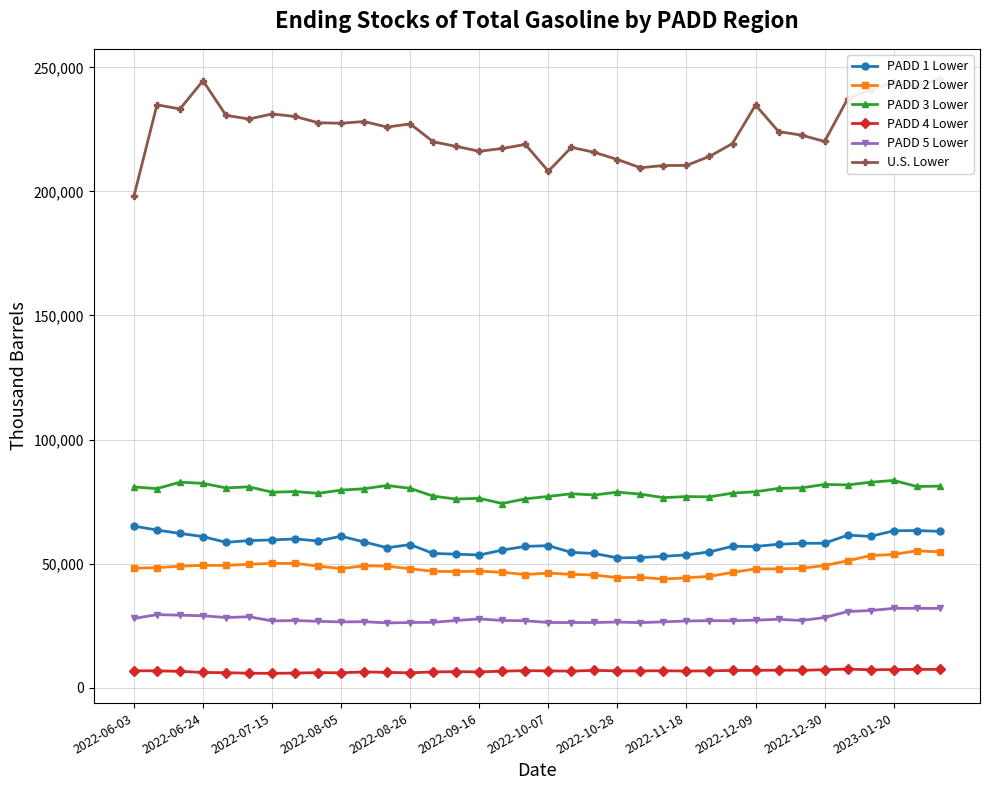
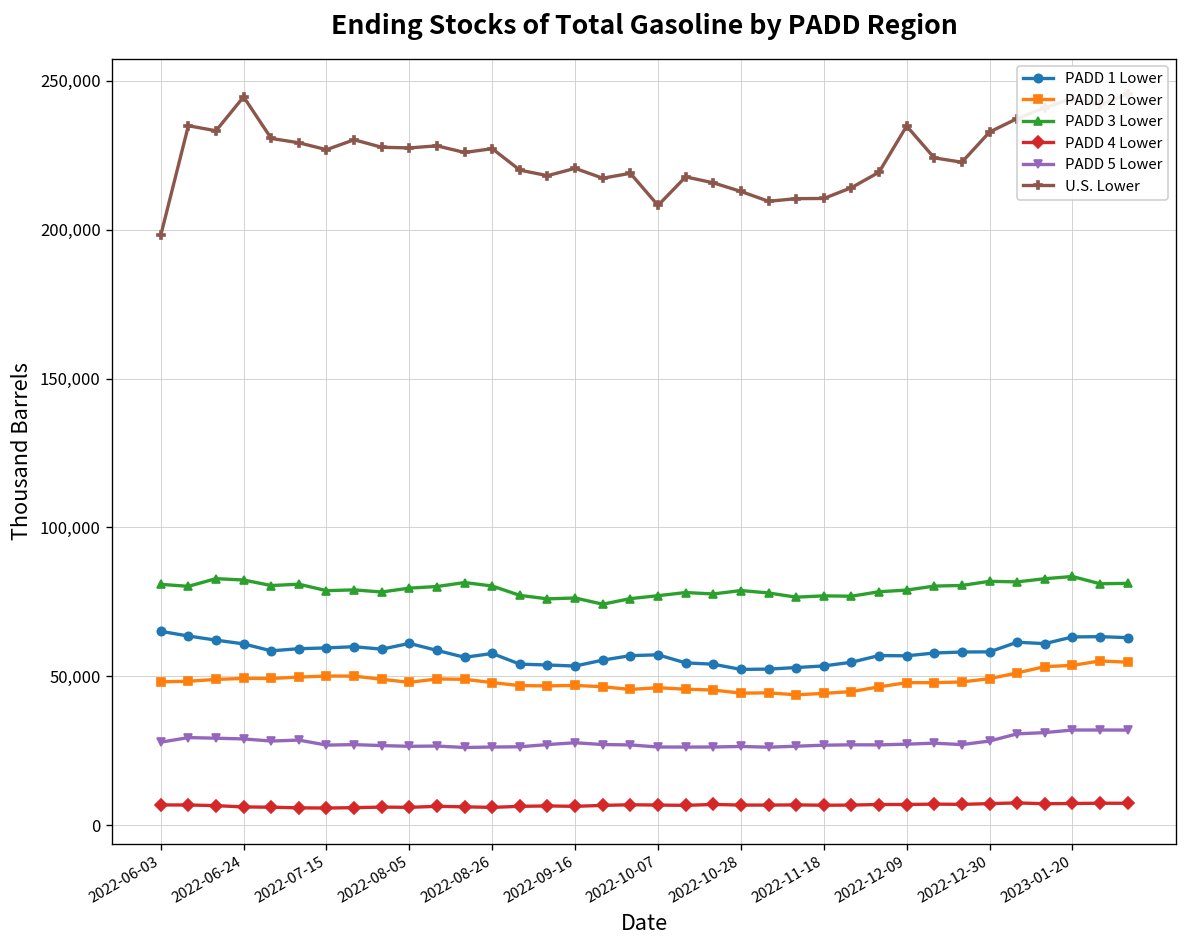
  {
    "PADD 1 Lower": {
      "2022-06-03": "65,000",
      "2022-06-24": "61,000",
      "2022-07-15": "60,000",
      "2022-08-05": "61,000",
      "2022-08-26": "58,000",
      "2022-09-16": "53,000",
      "2022-10-07": "57,000",
      "2022-10-28": "52,000",
      "2022-11-18": "53,000",
      "2022-12-09": "57,000",
      "2022-12-30": "58,000",
      "2023-01-20": "63,000"
    },
    "PADD 2 Lower": {
      "2022-06-03": "48,000",
      "2022-06-24": "49,000",
      "2022-07-15": "50,000",
      "2022-08-05": "48,000",
      "2022-08-26": "48,000",
      "2022-09-16": "47,000",
      "2022-10-07": "46,000",
      "2022-10-28": "44,000",
      "2022-11-18": "44,000",
      "2022-12-09": "48,000",
      "2022-12-30": "49,000",
      "2023-01-20": "54,000"
    },
    "PADD 3 Lower": {
      "2022-06-03": "81,000",
      "2022-06-24": "82,000",
      "2022-07-15": "79,000",
      "2022-08-05": "80,000",
      "2022-08-26": "80,000",
      "2022-09-16": "76,000",
      "2022-10-07": "77,000",
      "2022-10-28": "79,000",
      "2022-11-18": "77,000",
      "2022-12-09": "79,000",
      "2022-12-30": "82,000",
      "2023-01-20": "84,000"
    },
    "PADD 4 Lower": {
      "2022-06-03": "7,000",
      "2022-06-24": "6,000",
      "2022-07-15": "6,000",
      "2022-08-05": "6,000",
      "2022-08-26": "6,000",
      "2022-09-16": "6,000",
      "2022-10-07": "7,000",
      "2022-10-28": "7,000",
      "2022-11-18": "7,000",
      "2022-12-09": "7,000",
      "2022-12-30": "7,000",
      "2023-01-20": "7,000"
    },
    "PADD 5 Lower": {
      "2022-06-03": "28,000",
      "2022-06-24": "29,000",
      "2022-07-15": "27,000",
      "2022-08-05": "26,000",
      "2022-08-26": "26,000",
      "2022-09-16": "28,000",
      "2022-10-07": "26,000",
      "2022-10-28": "26,000",
      "2022-11-18": "27,000",
      "2022-12-09": "27,000",
      "2022-12-30": "28,000",
      "2023-01-20": "32,000"
    },
    "U.S. Lower": {
      "2022-06-03": "198,000",
      "2022-06-24": "245,000",
-     "2022-07-15": "231,000",
+     "2022-07-15": "227,000",
      "2022-08-05": "227,000",
      "2022-08-26": "227,000",
-     "2022-09-16": "216,000",
+     "2022-09-16": "221,000",
      "2022-10-07": "208,000",
      "2022-10-28": "213,000",
      "2022-11-18": "210,000",
      "2022-12-09": "235,000",
-     "2022-12-30": "220,000"
+     "2022-12-30": "233,000"
    }
  }
